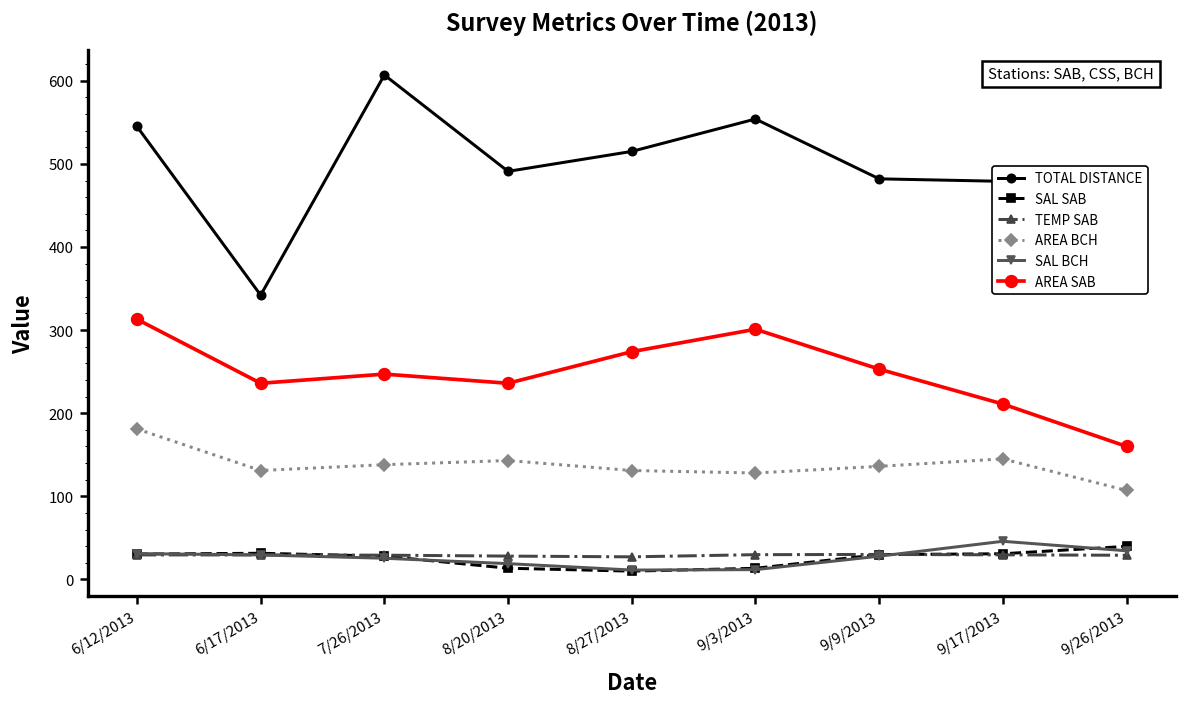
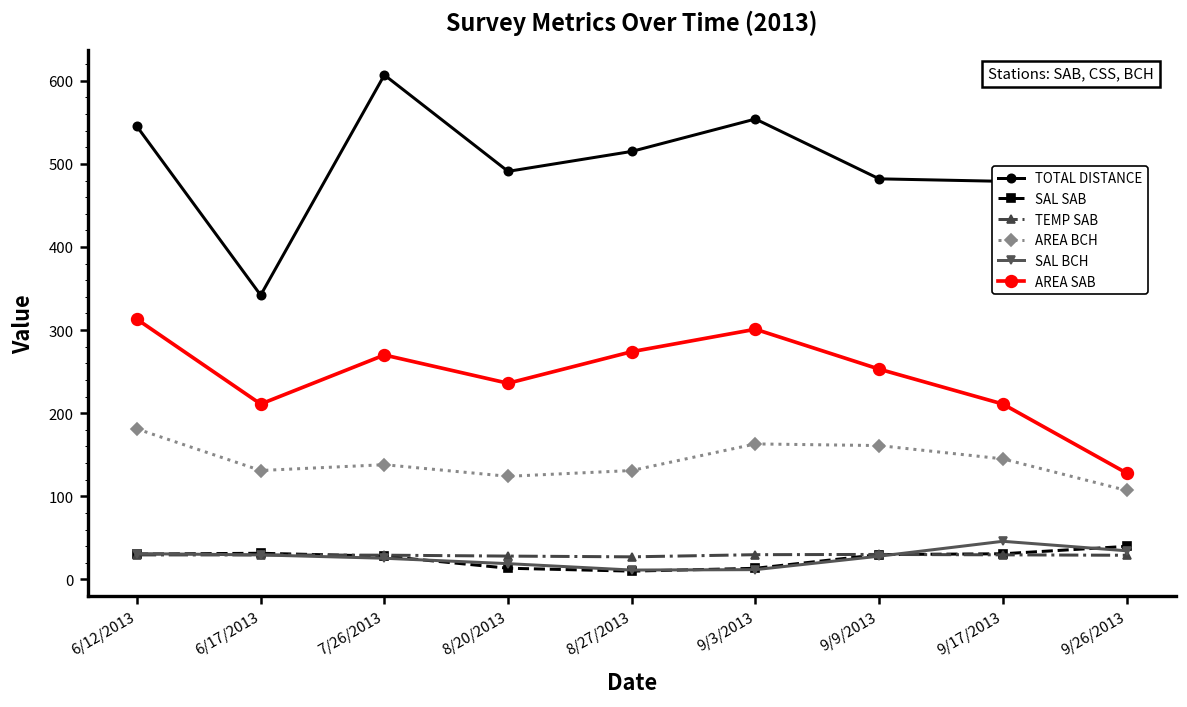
  {
    "AREA BCH": {
      "6/12/2013": 180,
      "6/17/2013": 130,
      "7/26/2013": 140,
-     "8/20/2013": 140,
+     "8/20/2013": 120,
      "8/27/2013": 130,
-     "9/3/2013": 130,
-     "9/9/2013": 140,
+     "9/3/2013": 160,
+     "9/9/2013": 160,
      "9/17/2013": 150,
      "9/26/2013": 110
    },
    "AREA SAB": {
      "6/12/2013": 310,
-     "6/17/2013": 240,
-     "7/26/2013": 250,
+     "6/17/2013": 210,
+     "7/26/2013": 270,
      "8/20/2013": 240,
      "8/27/2013": 270,
      "9/3/2013": 300,
      "9/9/2013": 250,
      "9/17/2013": 210,
-     "9/26/2013": 160
+     "9/26/2013": 130
    }
  }
